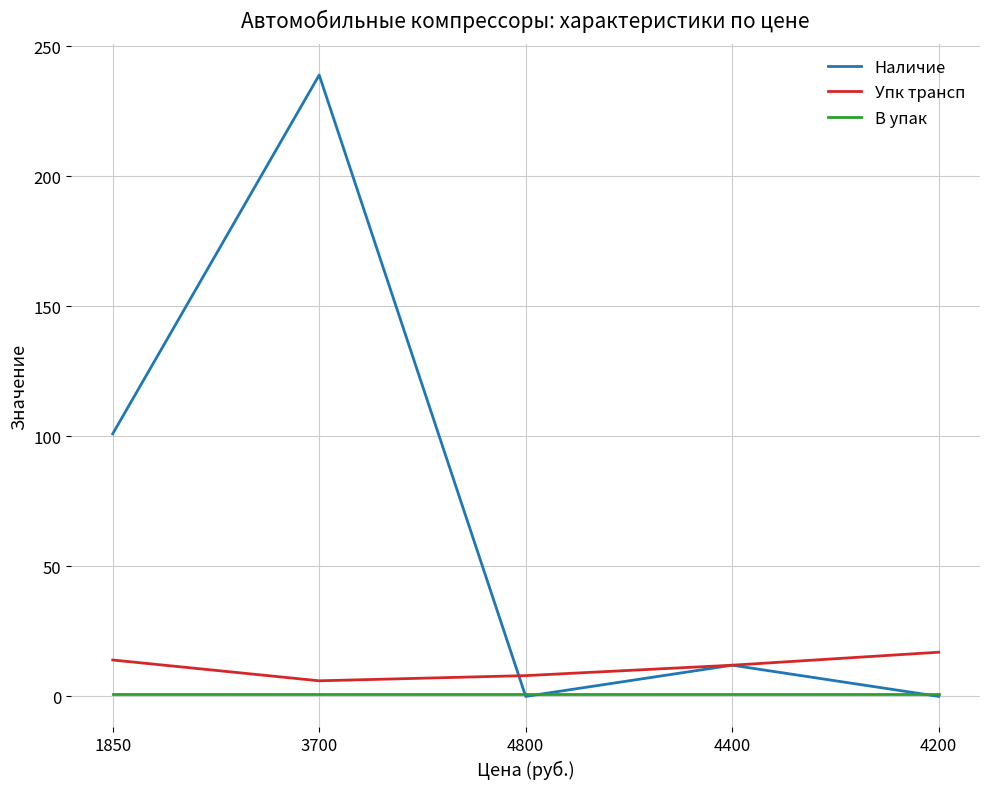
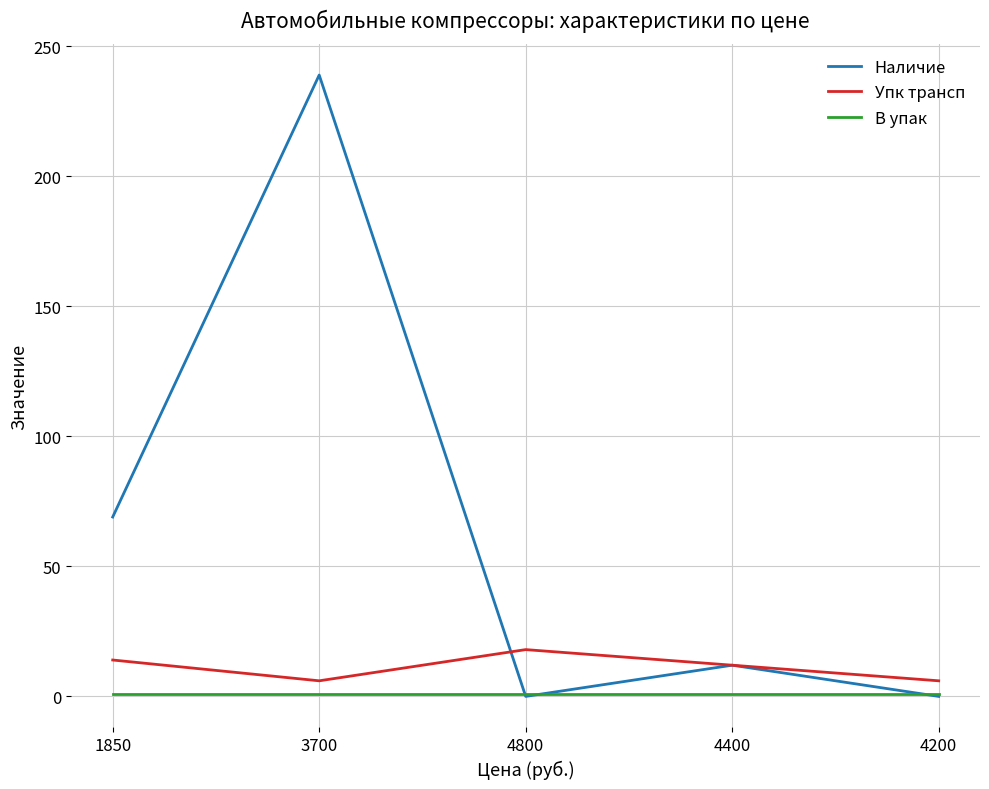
  {
    "Наличие": {
-     "1850": 101,
+     "1850": 69,
      "3700": 239,
      "4800": 0,
      "4200": 0
    },
    "Упк трансп": {
      "1850": 14,
      "3700": 6,
-     "4800": 8,
-     "4200": 17
+     "4800": 18,
+     "4200": 6
    },
    "В упак": {
      "1850": 1,
      "3700": 1,
      "4800": 1,
      "4400": 1,
      "4200": 1
    }
  }
